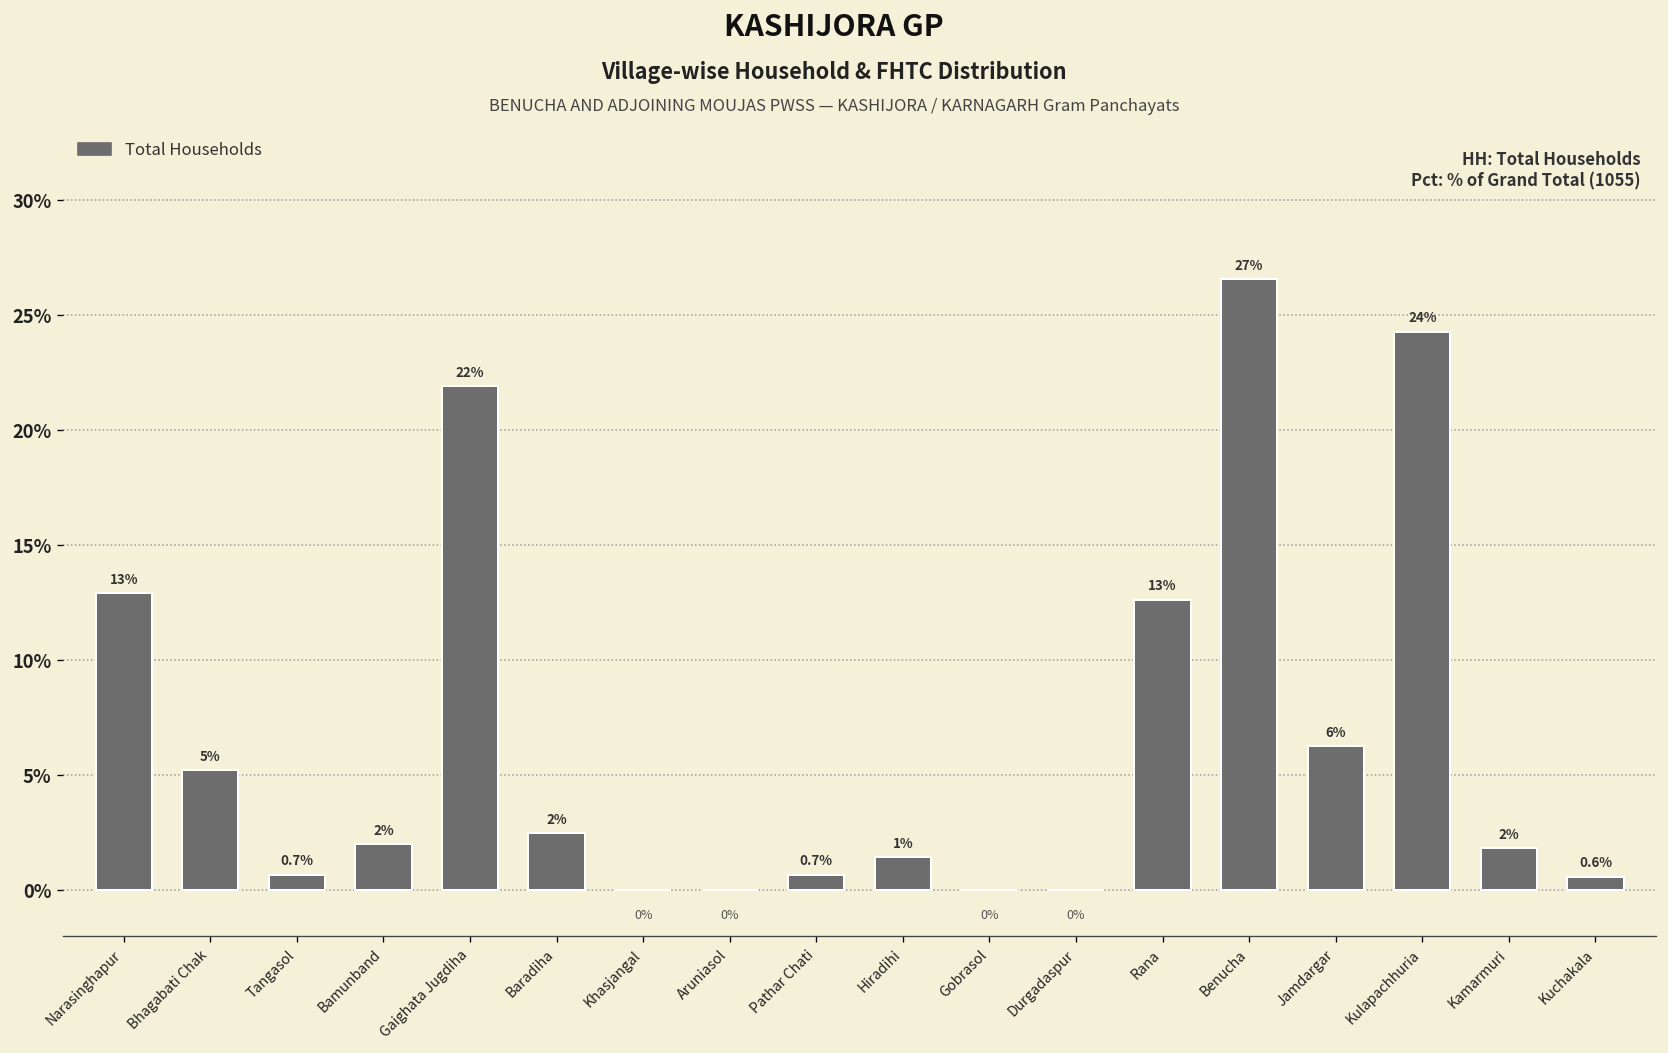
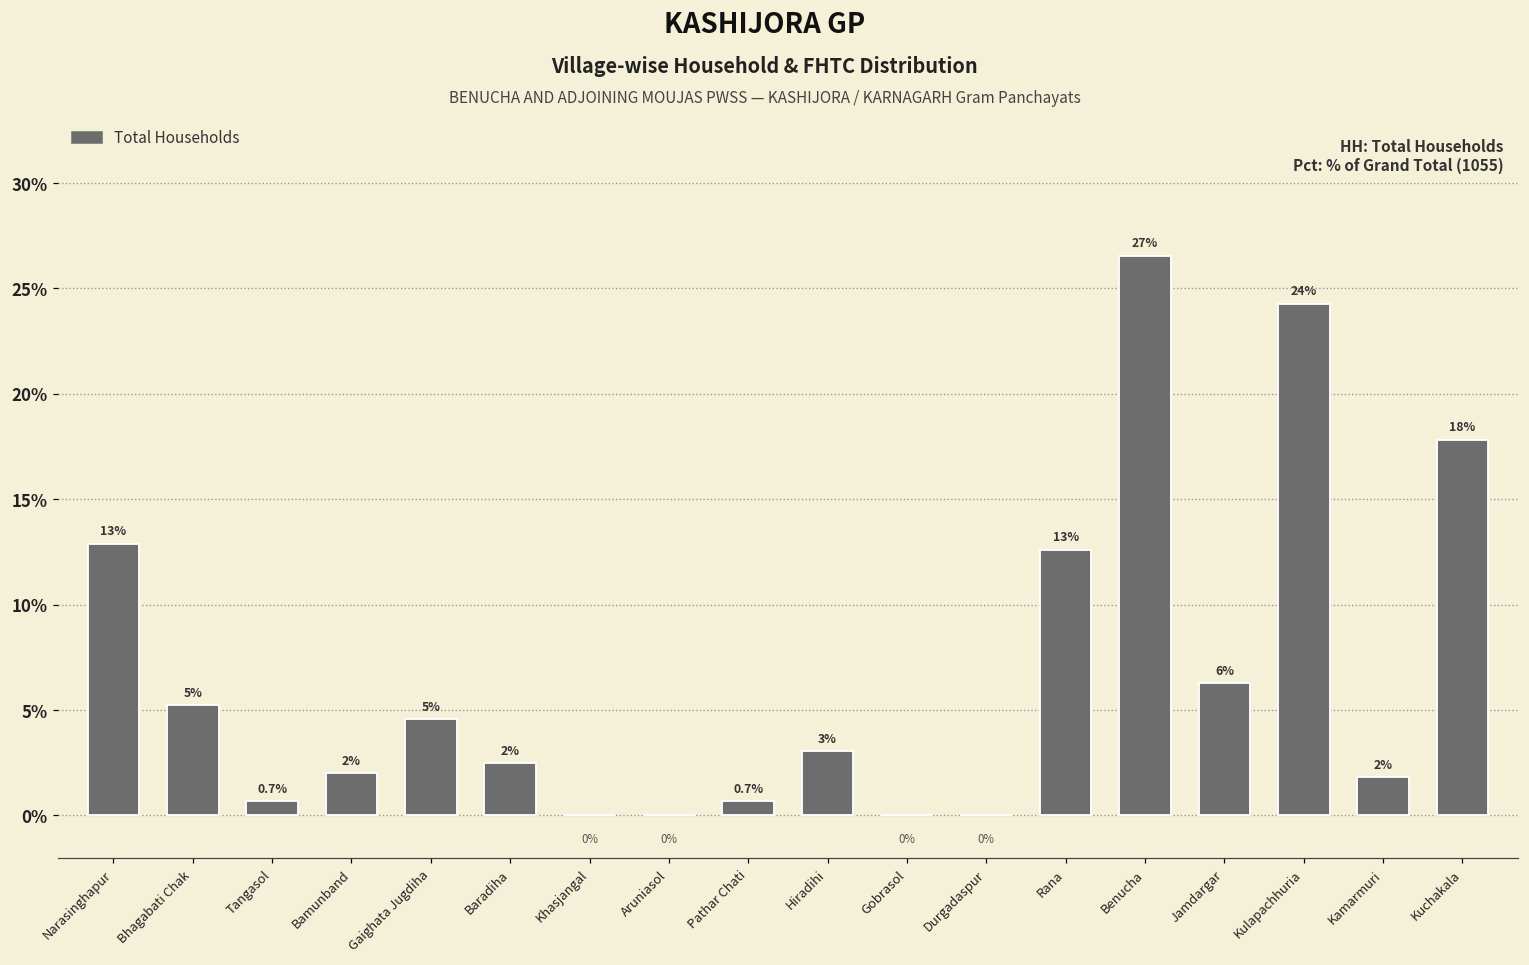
  {
    "Narasinghapur": "13%",
    "Bhagabati Chak": "5%",
    "Tangasol": "0.7%",
    "Bamunband": "2%",
-   "Gaighata Jugdiha": "22%",
+   "Gaighata Jugdiha": "5%",
    "Baradiha": "2%",
    "Khasjangal": "0%",
    "Aruniasol": "0%",
    "Pathar Chati": "0.7%",
-   "Hiradihi": "1%",
+   "Hiradihi": "3%",
    "Gobrasol": "0%",
    "Durgadaspur": "0%",
    "Rana": "13%",
    "Benucha": "27%",
    "Jamdargar": "6%",
    "Kulapachhuria": "24%",
    "Kamarmuri": "2%",
-   "Kuchakala": "0.6%"
+   "Kuchakala": "18%"
  }
